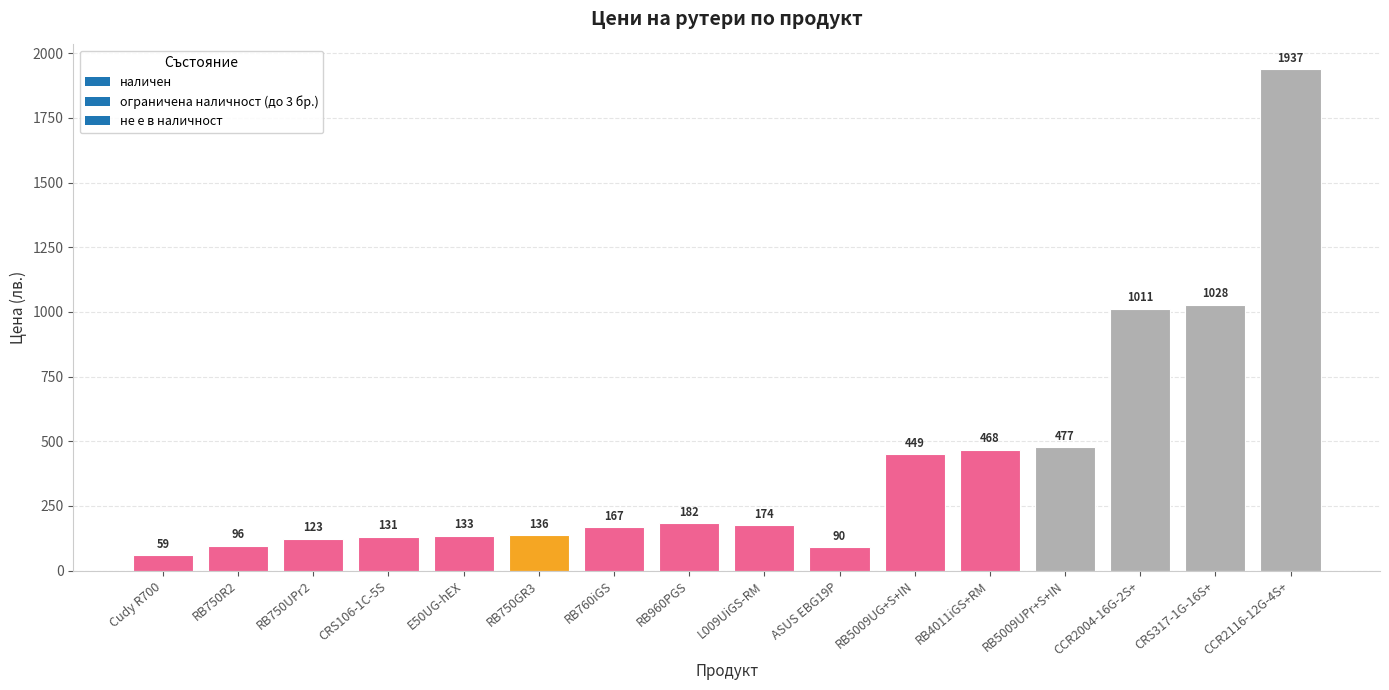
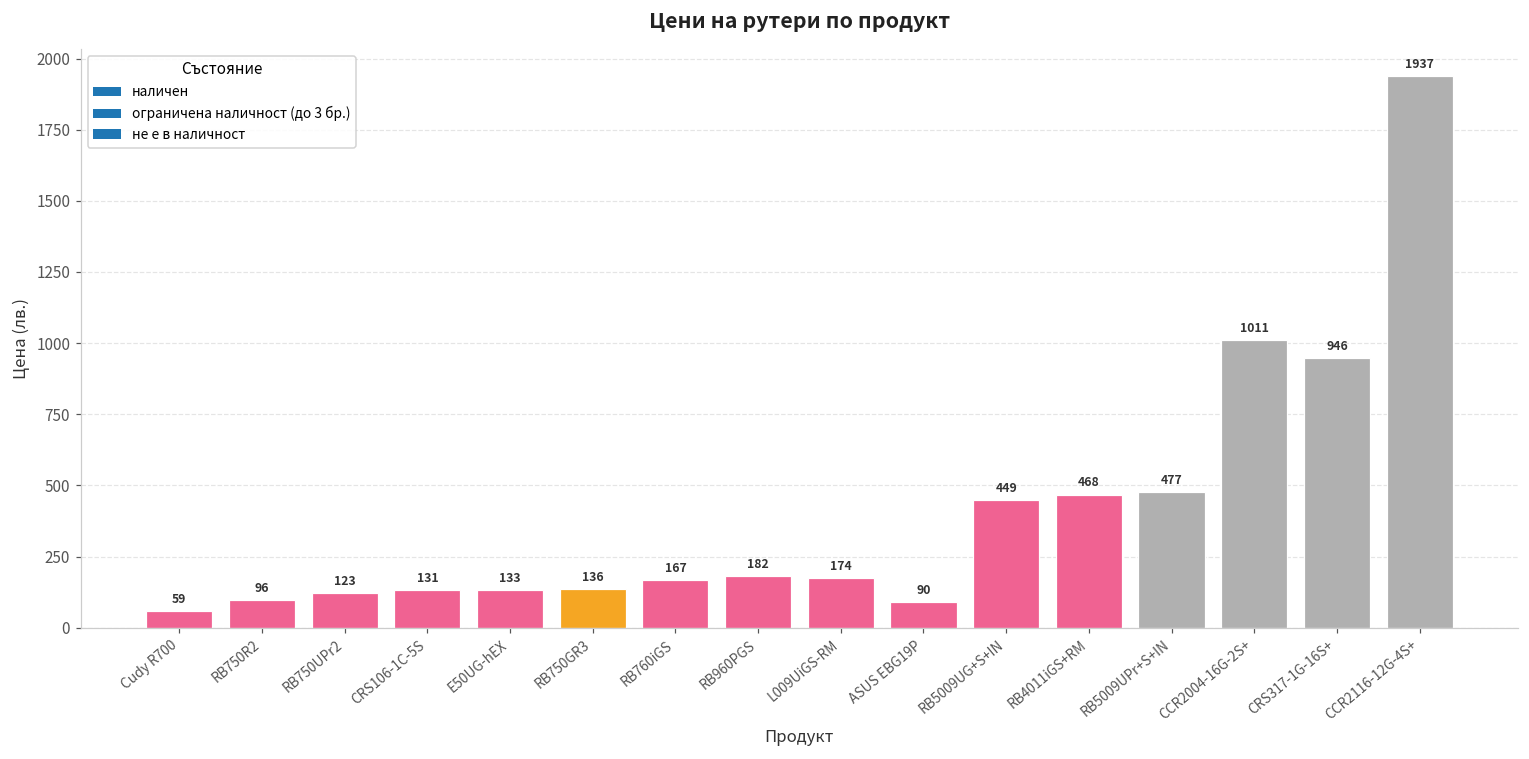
  {
    "Cudy R700": 59,
    "RB750R2": 96,
    "RB750UPr2": 123,
    "CRS106-1C-5S": 131,
    "E50UG-hEX": 133,
    "RB750GR3": 136,
    "RB760iGS": 167,
    "RB960PGS": 182,
    "L009UiGS-RM": 174,
    "ASUS EBG19P": 90,
    "RB5009UG+S+IN": 449,
    "RB4011iGS+RM": 468,
    "RB5009UPr+S+IN": 477,
    "CCR2004-16G-2S+": 1011,
-   "CRS317-1G-16S+": 1028,
+   "CRS317-1G-16S+": 946,
    "CCR2116-12G-4S+": 1937
  }
